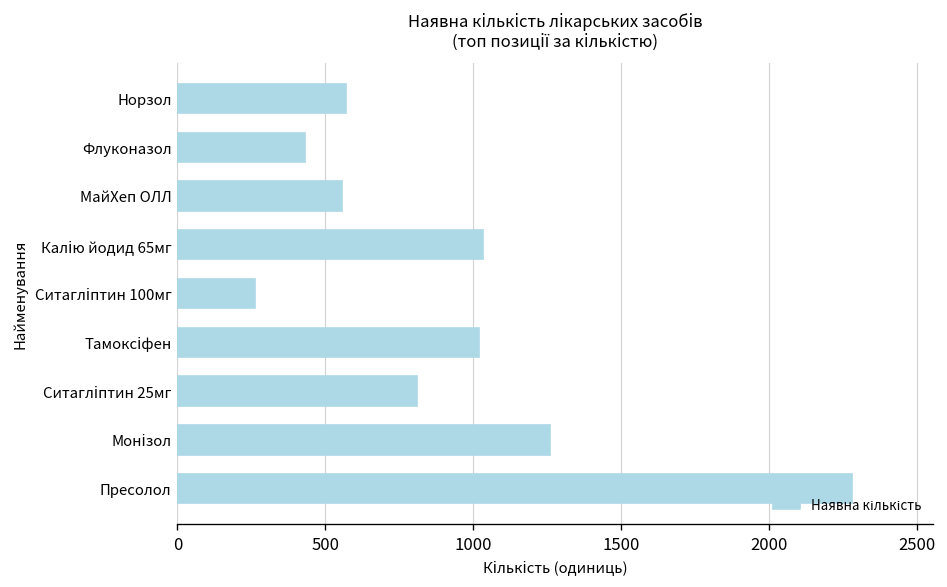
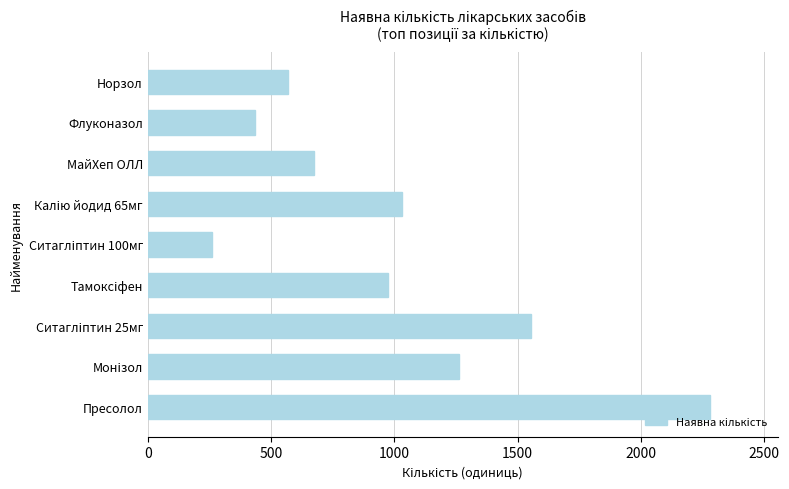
  {
    "Норзол": 570,
    "Флуконазол": 430,
-   "МайХеп ОЛЛ": 560,
+   "МайХеп ОЛЛ": 670,
    "Калію йодид 65мг": 1030,
    "Ситагліптин 100мг": 260,
-   "Тамоксіфен": 1020,
-   "Ситагліптин 25мг": 810,
+   "Тамоксіфен": 980,
+   "Ситагліптин 25мг": 1550,
    "Монізол": 1260,
    "Пресолол": 2280
  }
